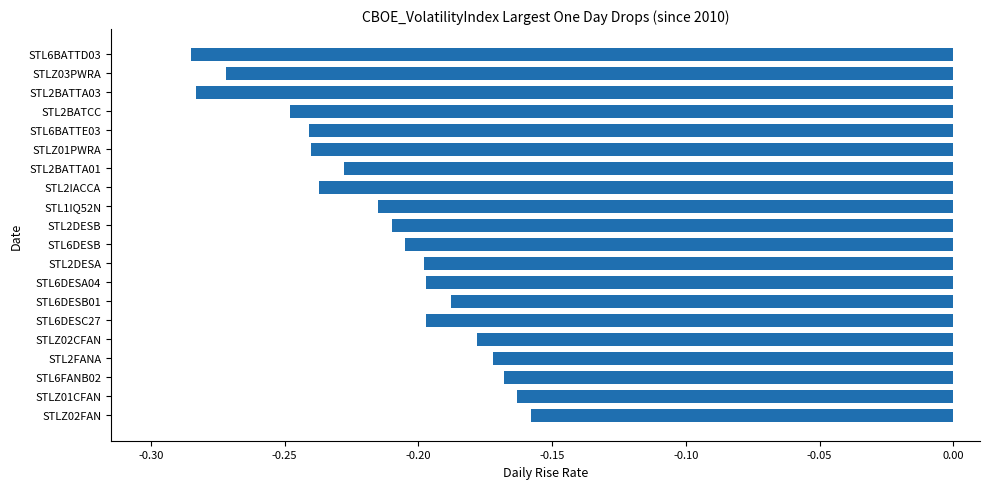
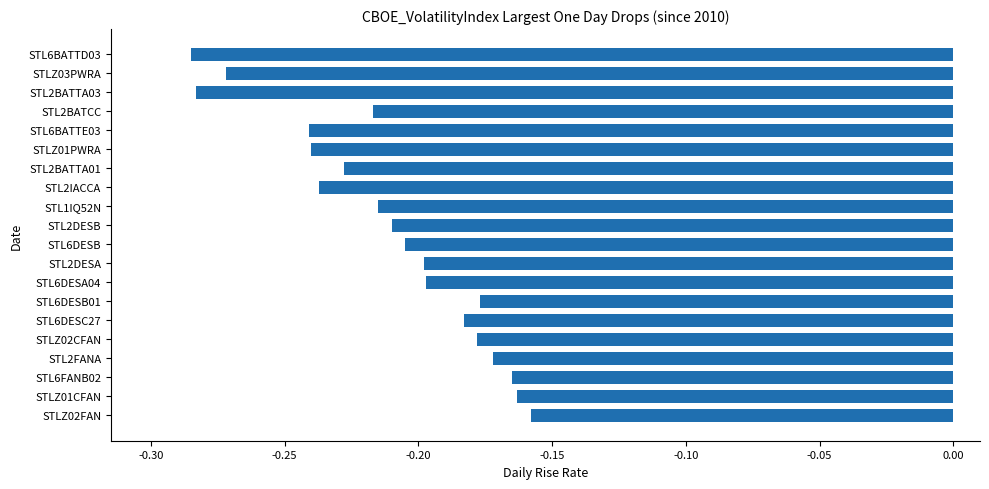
  {
    "STL6BATTD03": -0.285,
    "STLZ03PWRA": -0.272,
    "STL2BATTA03": -0.283,
-   "STL2BATCC": -0.248,
+   "STL2BATCC": -0.217,
    "STL6BATTE03": -0.241,
    "STLZ01PWRA": -0.240,
    "STL2BATTA01": -0.228,
    "STL2IACCA": -0.237,
    "STL1IQ52N": -0.215,
    "STL2DESB": -0.210,
    "STL6DESB": -0.205,
    "STL2DESA": -0.198,
    "STL6DESA04": -0.197,
-   "STL6DESB01": -0.188,
-   "STL6DESC27": -0.197,
+   "STL6DESB01": -0.177,
+   "STL6DESC27": -0.183,
    "STLZ02CFAN": -0.178,
    "STL2FANA": -0.172,
-   "STL6FANB02": -0.168,
+   "STL6FANB02": -0.165,
    "STLZ01CFAN": -0.163,
    "STLZ02FAN": -0.158
  }
